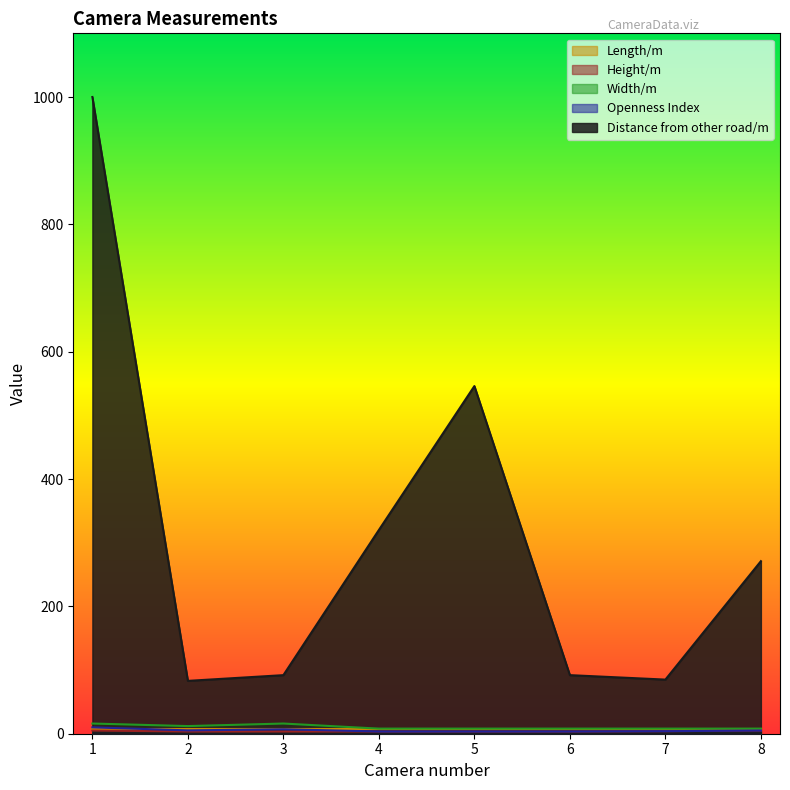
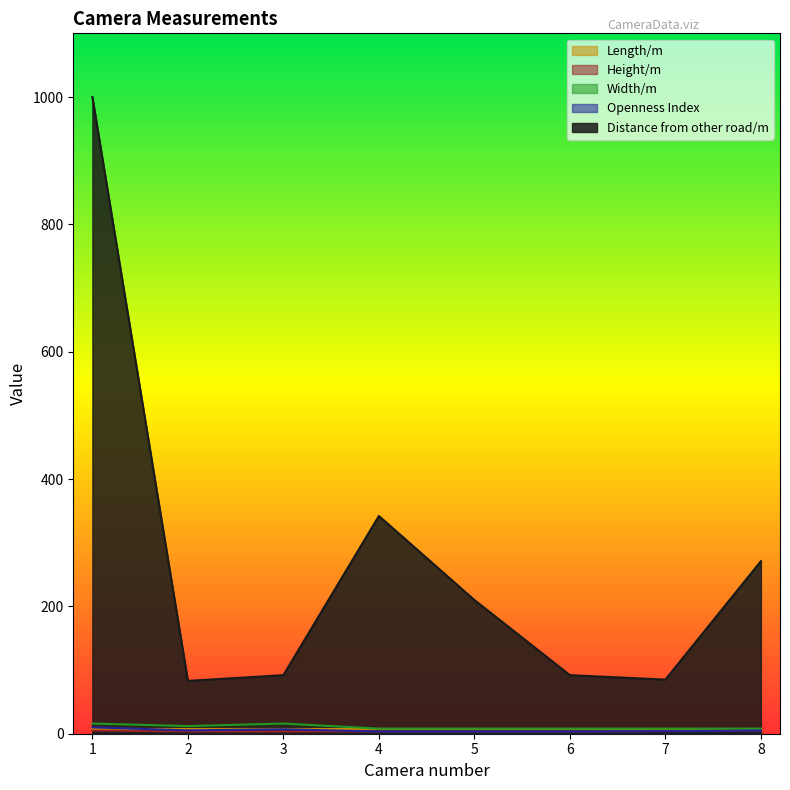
  {
    "Width/m": {
      "1": 20,
      "3": 20
    },
    "Distance from other road/m": {
      "1": 1000,
      "2": 80,
      "3": 90,
-     "4": 320,
-     "5": 550,
+     "4": 340,
+     "5": 210,
      "6": 90,
      "7": 90,
      "8": 270
    }
  }
